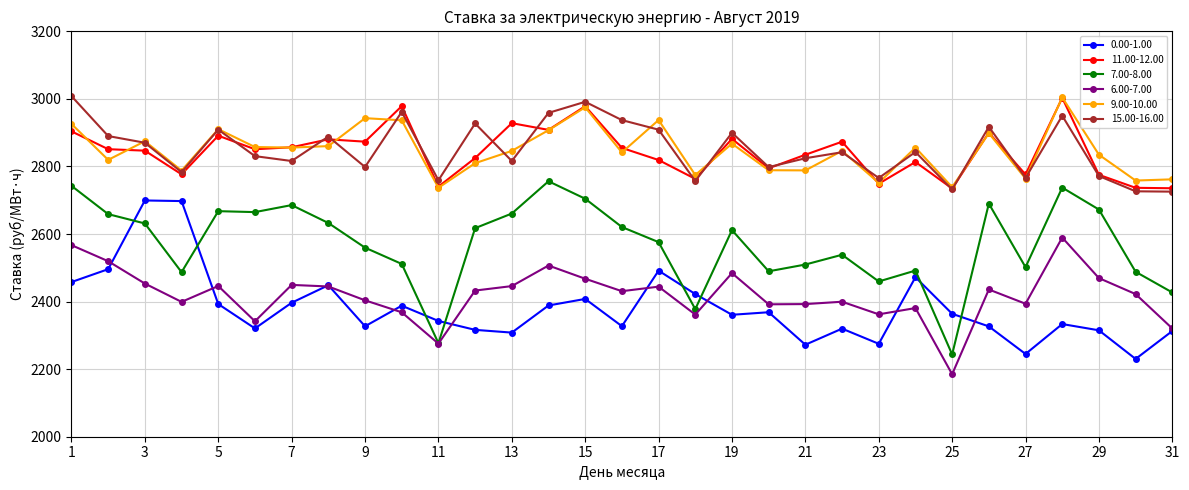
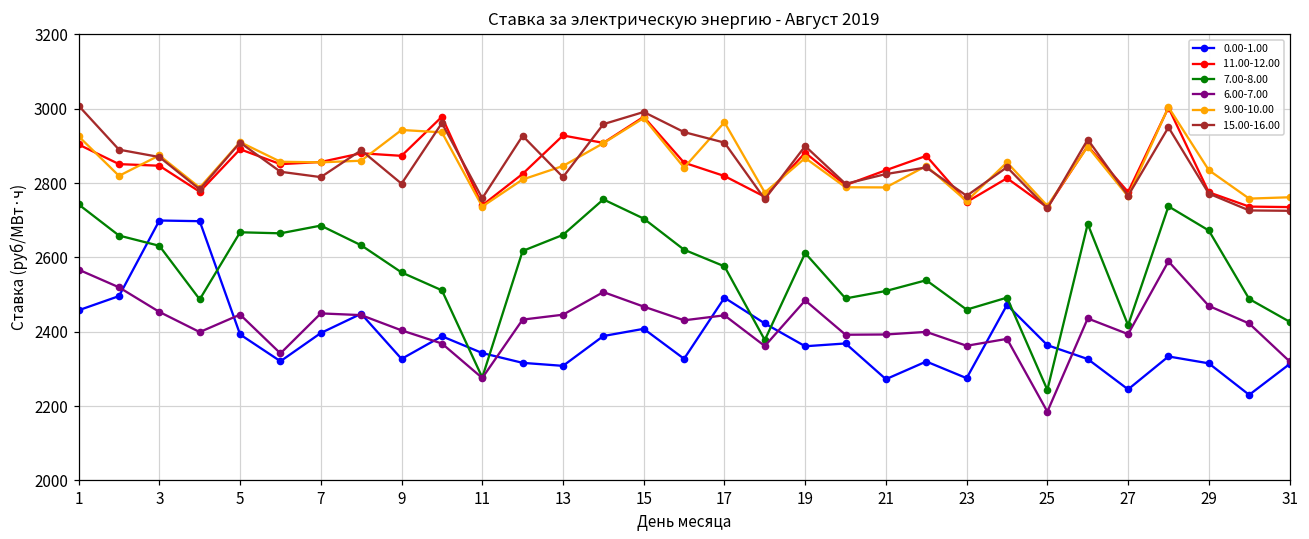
  {
    "0.00-1.00": {
      "1": 2460,
      "3": 2700,
      "5": 2390,
      "7": 2400,
      "9": 2330,
      "11": 2340,
      "13": 2310,
      "15": 2410,
      "17": 2490,
      "19": 2360,
      "21": 2270,
      "23": 2280,
      "25": 2360,
      "27": 2240,
      "29": 2310
    },
    "11.00-12.00": {
      "1": 2900,
      "3": 2850,
      "5": 2890,
      "9": 2870,
      "13": 2930,
      "17": 2820,
      "19": 2880,
      "21": 2830,
      "27": 2780,
      "31": 2740
    },
    "7.00-8.00": {
      "1": 2740,
      "3": 2630,
      "5": 2670,
      "7": 2690,
      "9": 2560,
      "13": 2660,
      "15": 2700,
      "17": 2580,
      "19": 2610,
      "21": 2510,
      "23": 2460,
      "25": 2240,
-     "27": 2500,
+     "27": 2420,
      "29": 2670,
      "31": 2430
    },
    "6.00-7.00": {
      "1": 2570,
      "3": 2450,
      "5": 2450,
      "7": 2450,
      "9": 2400,
      "13": 2450,
      "15": 2470,
      "17": 2440,
      "19": 2480,
      "21": 2390,
      "23": 2360,
      "25": 2180,
      "27": 2390,
      "29": 2470
    },
    "9.00-10.00": {
      "1": 2930,
      "9": 2940,
      "13": 2850,
-     "17": 2940,
+     "17": 2960,
      "19": 2870,
      "21": 2790,
      "29": 2830,
      "31": 2760
    },
    "15.00-16.00": {
      "1": 3010,
      "7": 2820,
      "9": 2800,
      "11": 2760,
      "13": 2820,
      "15": 2990,
      "17": 2910,
      "19": 2900,
      "21": 2820,
      "23": 2770,
      "31": 2730
    }
  }
